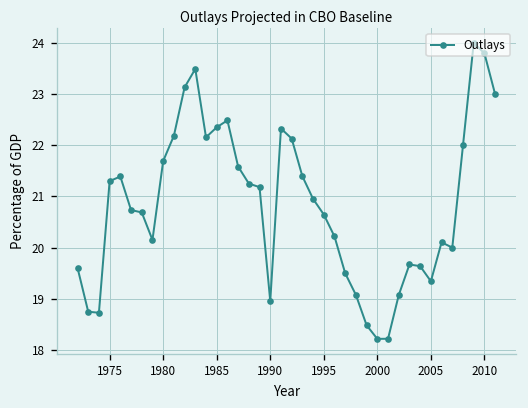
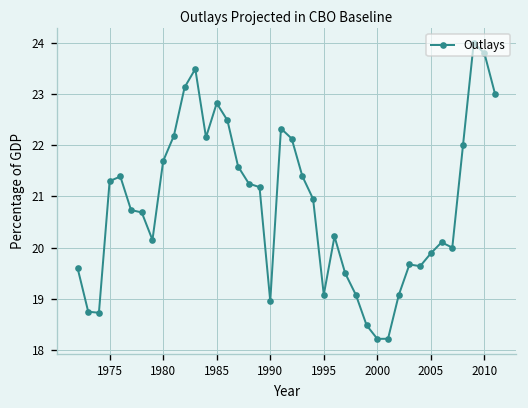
  {
    "1975": 21.3,
    "1980": 21.7,
-   "1985": 22.4,
+   "1985": 22.8,
    "1990": 19.0,
-   "1995": 20.6,
+   "1995": 19.1,
    "2000": 18.2,
-   "2005": 19.3
+   "2005": 19.9
  }
